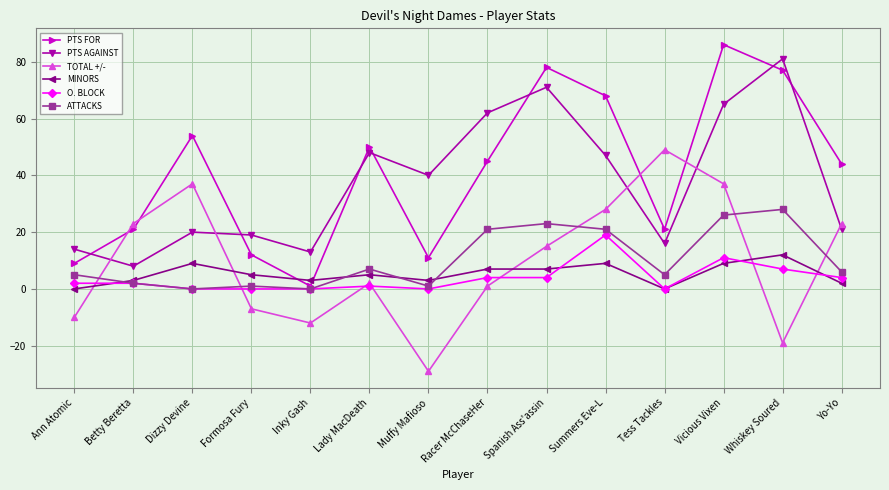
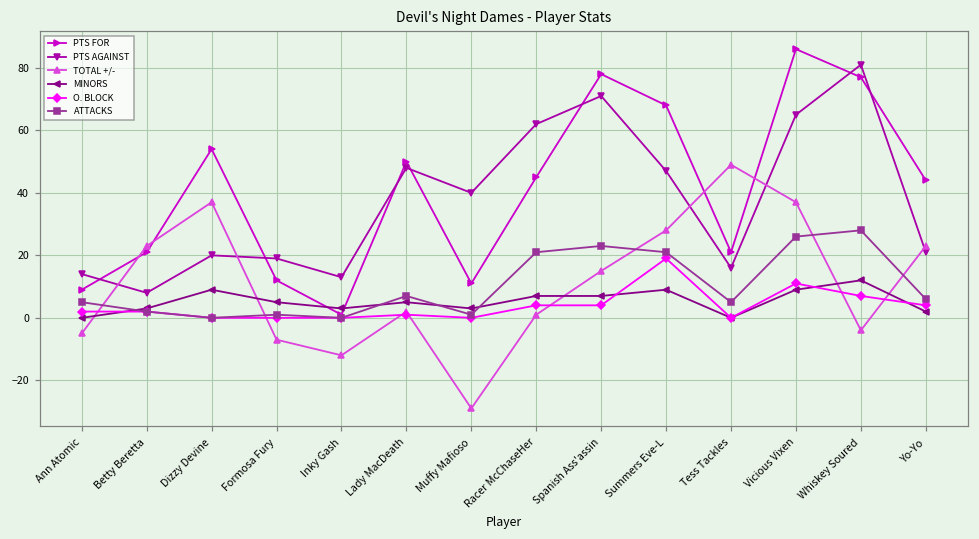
  {
    "TOTAL +/-": {
-     "Ann Atomic": -10,
+     "Ann Atomic": -5,
      "Betty Beretta": 23,
      "Dizzy Devine": 37,
      "Formosa Fury": -7,
      "Inky Gash": -12,
      "Lady MacDeath": 2,
      "Muffy Mafioso": -29,
      "Racer McChaseHer": 1,
      "Spanish Ass'assin": 15,
      "Summers Eve-L": 28,
      "Tess Tackles": 49,
      "Vicious Vixen": 37,
-     "Whiskey Soured": -19,
+     "Whiskey Soured": -4,
      "Yo-Yo": 23
    },
    "O. BLOCK": {
      "Ann Atomic": 2,
      "Formosa Fury": 0,
      "Lady MacDeath": 1,
      "Muffy Mafioso": 0,
      "Racer McChaseHer": 4,
      "Spanish Ass'assin": 4,
      "Summers Eve-L": 19,
      "Vicious Vixen": 11,
      "Whiskey Soured": 7,
      "Yo-Yo": 4
    }
  }
